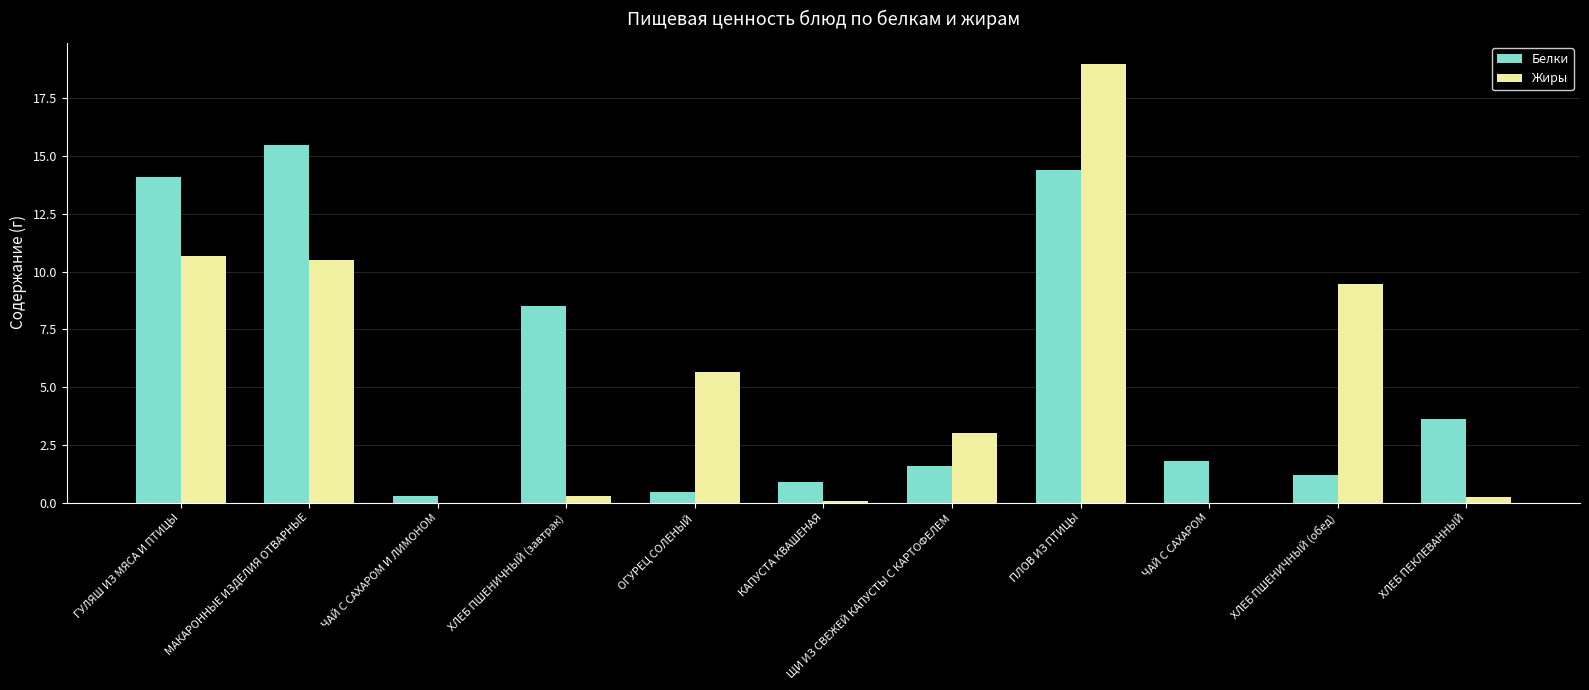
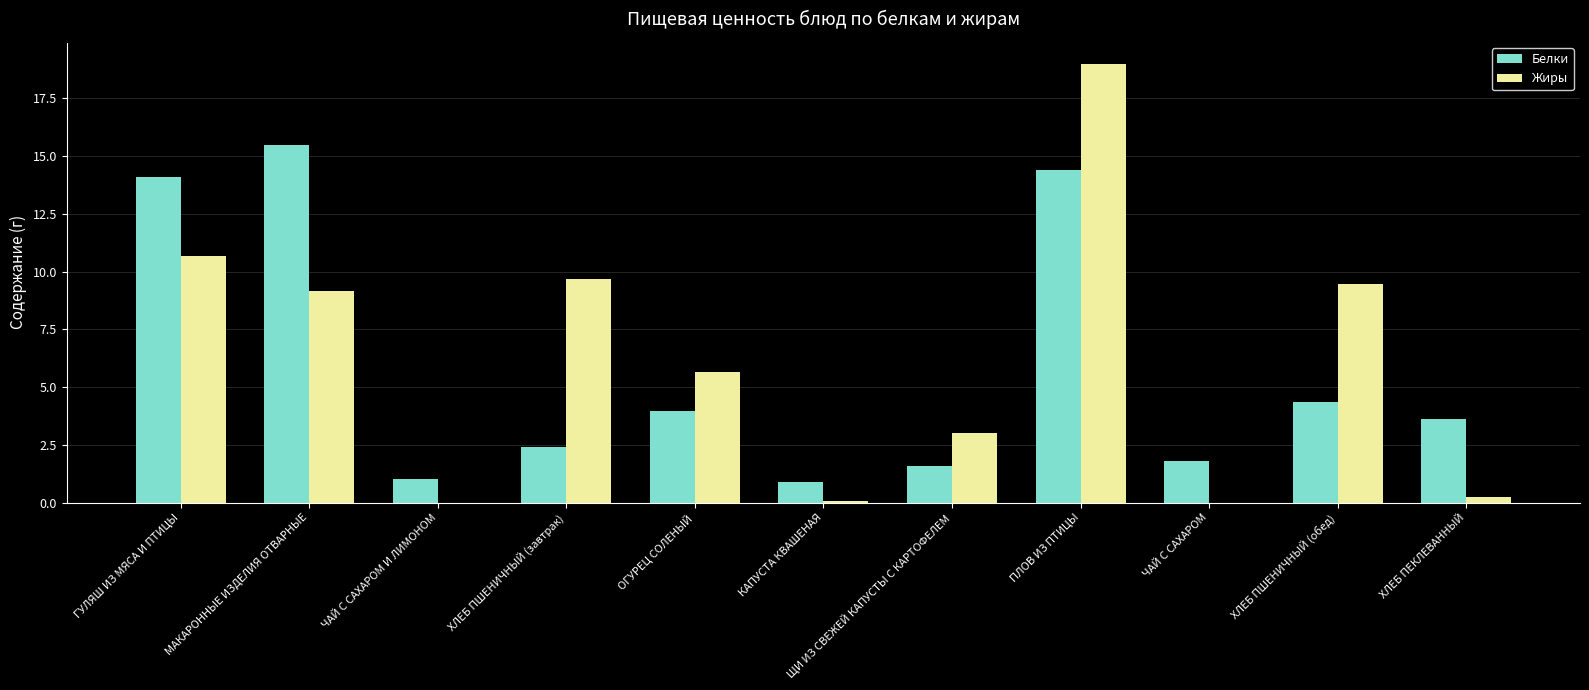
  {
    "Белки": {
      "ГУЛЯШ ИЗ МЯСА И ПТИЦЫ": 14.1,
      "МАКАРОННЫЕ ИЗДЕЛИЯ ОТВАРНЫЕ": 15.5,
-     "ЧАЙ С САХАРОМ И ЛИМОНОМ": 0.3,
-     "ХЛЕБ ПШЕНИЧНЫЙ (завтрак)": 8.5,
-     "ОГУРЕЦ СОЛЕНЫЙ": 0.5,
+     "ЧАЙ С САХАРОМ И ЛИМОНОМ": 1.0,
+     "ХЛЕБ ПШЕНИЧНЫЙ (завтрак)": 2.4,
+     "ОГУРЕЦ СОЛЕНЫЙ": 4.0,
      "КАПУСТА КВАШЕНАЯ": 0.9,
      "ЩИ ИЗ СВЕЖЕЙ КАПУСТЫ С КАРТОФЕЛЕМ": 1.6,
      "ПЛОВ ИЗ ПТИЦЫ": 14.4,
      "ЧАЙ С САХАРОМ": 1.8,
-     "ХЛЕБ ПШЕНИЧНЫЙ (обед)": 1.2,
+     "ХЛЕБ ПШЕНИЧНЫЙ (обед)": 4.4,
      "ХЛЕБ ПЕКЛЕВАННЫЙ": 3.6
    },
    "Жиры": {
      "ГУЛЯШ ИЗ МЯСА И ПТИЦЫ": 10.7,
-     "МАКАРОННЫЕ ИЗДЕЛИЯ ОТВАРНЫЕ": 10.5,
+     "МАКАРОННЫЕ ИЗДЕЛИЯ ОТВАРНЫЕ": 9.2,
      "ЧАЙ С САХАРОМ И ЛИМОНОМ": 0.0,
-     "ХЛЕБ ПШЕНИЧНЫЙ (завтрак)": 0.3,
+     "ХЛЕБ ПШЕНИЧНЫЙ (завтрак)": 9.7,
      "ОГУРЕЦ СОЛЕНЫЙ": 5.6,
      "ЩИ ИЗ СВЕЖЕЙ КАПУСТЫ С КАРТОФЕЛЕМ": 3.0,
      "ПЛОВ ИЗ ПТИЦЫ": 19.0,
      "ЧАЙ С САХАРОМ": 0.0,
      "ХЛЕБ ПШЕНИЧНЫЙ (обед)": 9.5,
      "ХЛЕБ ПЕКЛЕВАННЫЙ": 0.2
    }
  }
